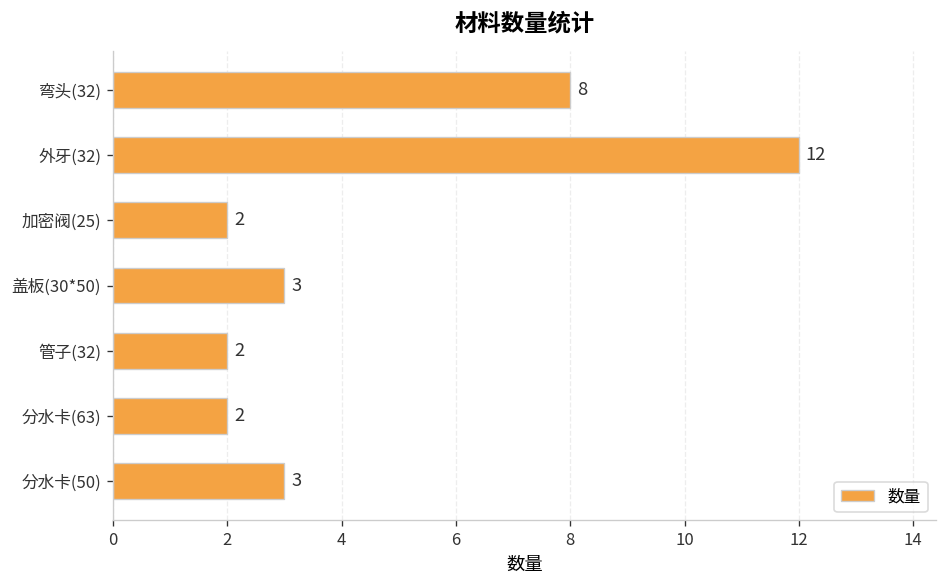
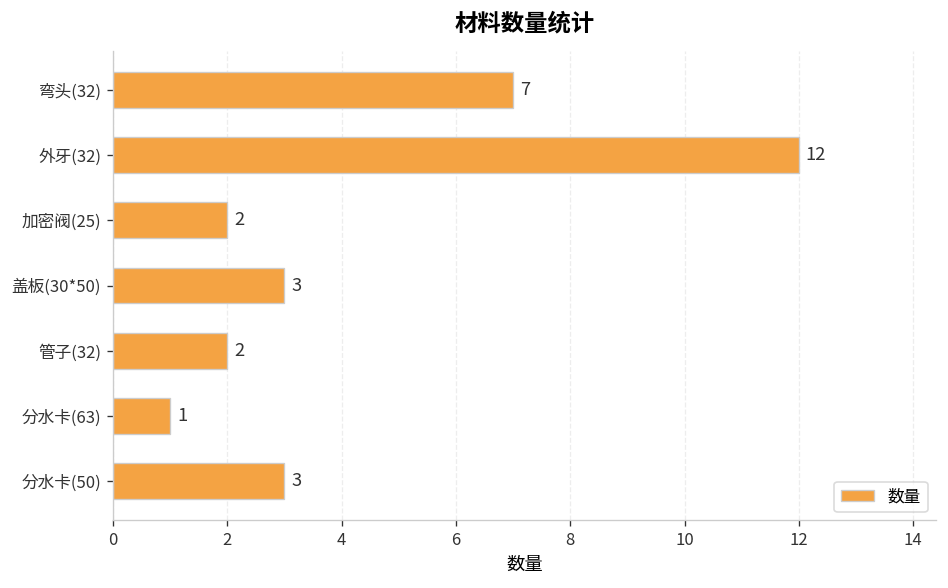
  {
-   "弯头(32)": 8,
+   "弯头(32)": 7,
    "外牙(32)": 12,
    "加密阀(25)": 2,
    "盖板(30*50)": 3,
    "管子(32)": 2,
-   "分水卡(63)": 2,
+   "分水卡(63)": 1,
    "分水卡(50)": 3
  }
